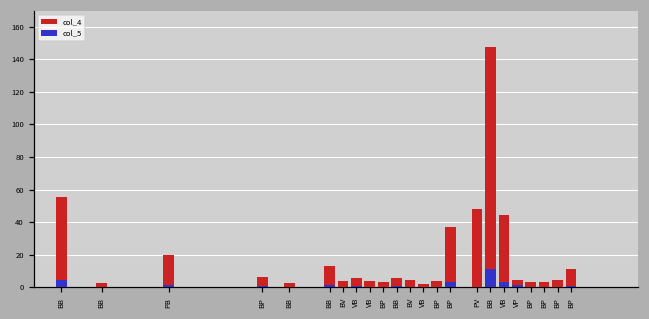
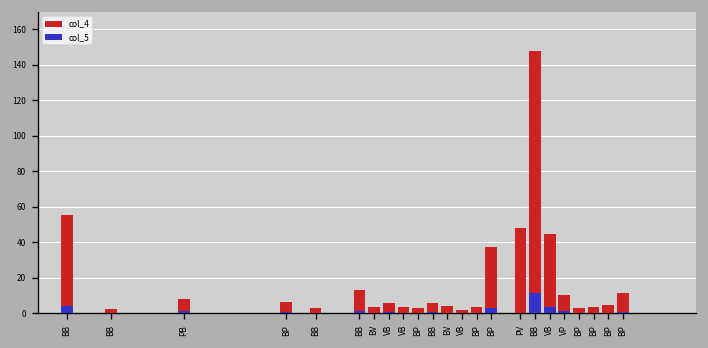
  {
    "col_4": {
-     "PB": 20,
+     "PB": 8,
      "PV": 48,
-     "VP": 4
+     "VP": 10
    }
  }
